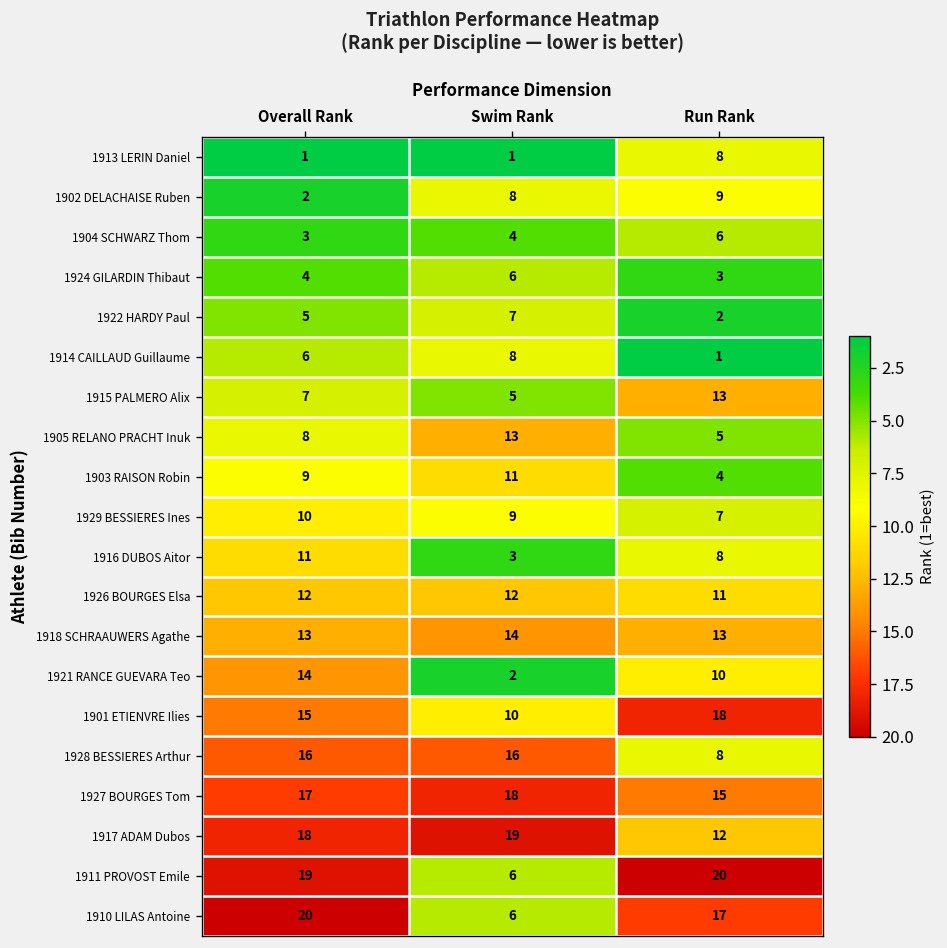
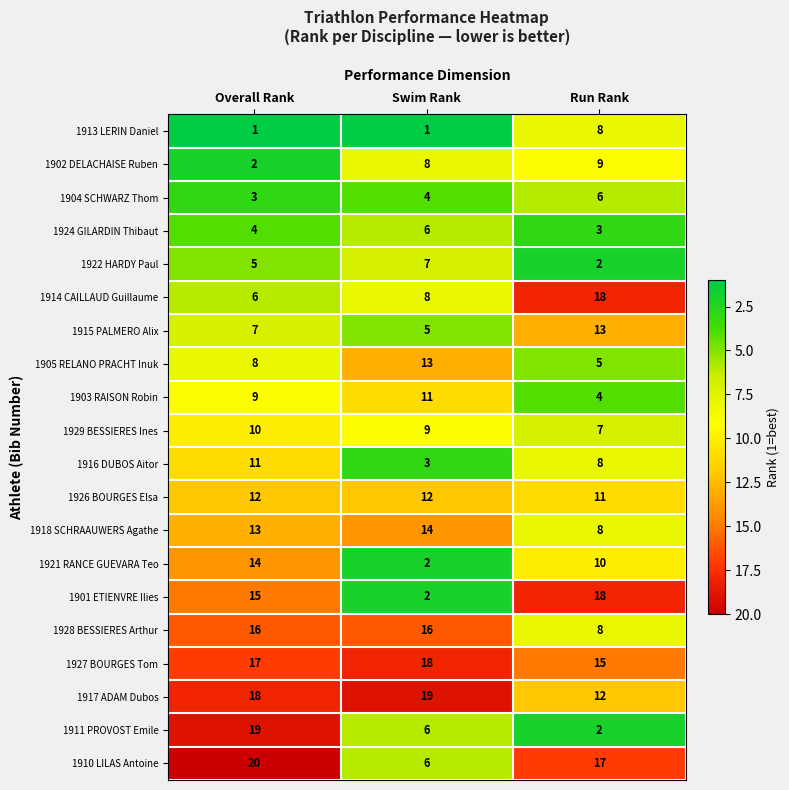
  {
    "1913 LERIN Daniel": {
      "Overall Rank": 1,
      "Swim Rank": 1,
      "Run Rank": 8
    },
    "1902 DELACHAISE Ruben": {
      "Overall Rank": 2,
      "Swim Rank": 8,
      "Run Rank": 9
    },
    "1904 SCHWARZ Thom": {
      "Overall Rank": 3,
      "Swim Rank": 4,
      "Run Rank": 6
    },
    "1924 GILARDIN Thibaut": {
      "Overall Rank": 4,
      "Swim Rank": 6,
      "Run Rank": 3
    },
    "1922 HARDY Paul": {
      "Overall Rank": 5,
      "Swim Rank": 7,
      "Run Rank": 2
    },
    "1914 CAILLAUD Guillaume": {
      "Overall Rank": 6,
      "Swim Rank": 8,
-     "Run Rank": 1
+     "Run Rank": 18
    },
    "1915 PALMERO Alix": {
      "Overall Rank": 7,
      "Swim Rank": 5,
      "Run Rank": 13
    },
    "1905 RELANO PRACHT Inuk": {
      "Overall Rank": 8,
      "Swim Rank": 13,
      "Run Rank": 5
    },
    "1903 RAISON Robin": {
      "Overall Rank": 9,
      "Swim Rank": 11,
      "Run Rank": 4
    },
    "1929 BESSIERES Ines": {
      "Overall Rank": 10,
      "Swim Rank": 9,
      "Run Rank": 7
    },
    "1916 DUBOS Aitor": {
      "Overall Rank": 11,
      "Swim Rank": 3,
      "Run Rank": 8
    },
    "1926 BOURGES Elsa": {
      "Overall Rank": 12,
      "Swim Rank": 12,
      "Run Rank": 11
    },
    "1918 SCHRAAUWERS Agathe": {
      "Overall Rank": 13,
      "Swim Rank": 14,
-     "Run Rank": 13
+     "Run Rank": 8
    },
    "1921 RANCE GUEVARA Teo": {
      "Overall Rank": 14,
      "Swim Rank": 2,
      "Run Rank": 10
    },
    "1901 ETIENVRE Ilies": {
      "Overall Rank": 15,
-     "Swim Rank": 10,
+     "Swim Rank": 2,
      "Run Rank": 18
    },
    "1928 BESSIERES Arthur": {
      "Overall Rank": 16,
      "Swim Rank": 16,
      "Run Rank": 8
    },
    "1927 BOURGES Tom": {
      "Overall Rank": 17,
      "Swim Rank": 18,
      "Run Rank": 15
    },
    "1917 ADAM Dubos": {
      "Overall Rank": 18,
      "Swim Rank": 19,
      "Run Rank": 12
    },
    "1911 PROVOST Emile": {
      "Overall Rank": 19,
      "Swim Rank": 6,
-     "Run Rank": 20
+     "Run Rank": 2
    },
    "1910 LILAS Antoine": {
      "Overall Rank": 20,
      "Swim Rank": 6,
      "Run Rank": 17
    }
  }
